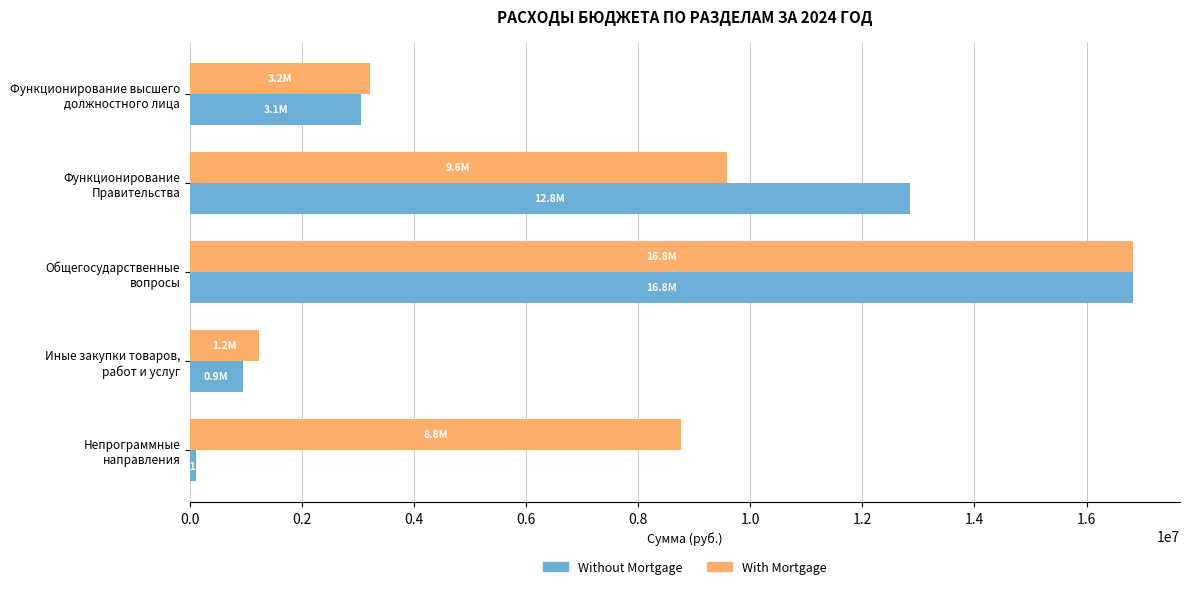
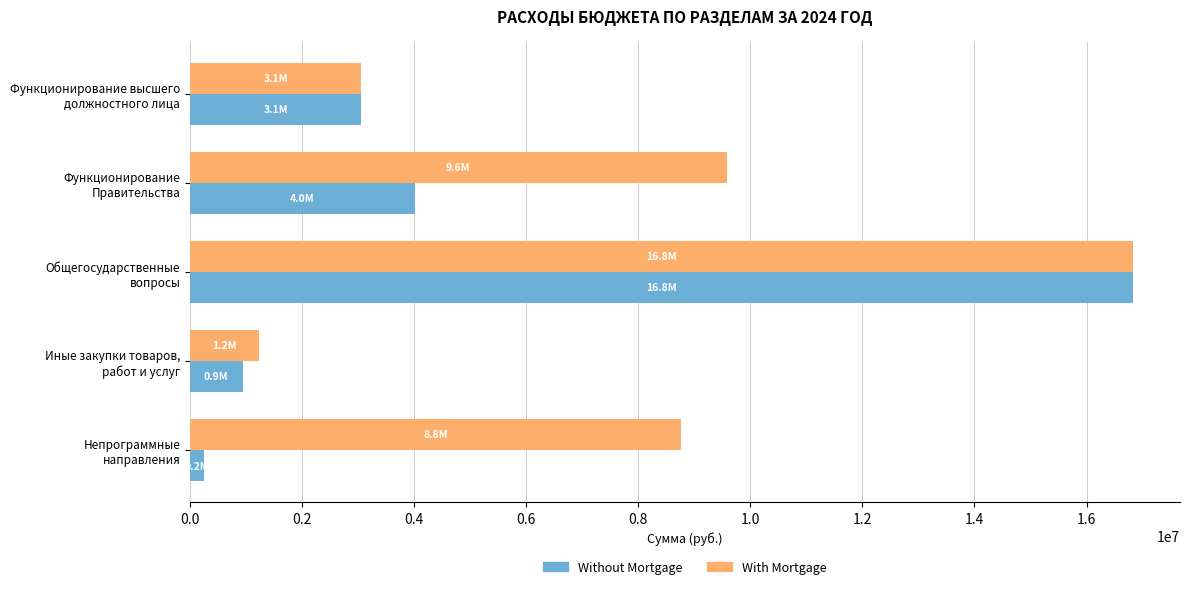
  {
    "Without Mortgage": {
      "Функционирование высшего должностного лица": "3.1M",
-     "Функционирование Правительства": "12.8M",
+     "Функционирование Правительства": "4.0M",
      "Общегосударственные вопросы": "16.8M",
      "Иные закупки товаров, работ и услуг": "0.9M",
-     "Непрограммные направления": "100000"
+     "Непрограммные направления": "200000"
    },
    "With Mortgage": {
-     "Функционирование высшего должностного лица": "3.2M",
+     "Функционирование высшего должностного лица": "3.1M",
      "Функционирование Правительства": "9.6M",
      "Общегосударственные вопросы": "16.8M",
      "Иные закупки товаров, работ и услуг": "1.2M",
      "Непрограммные направления": "8.8M"
    }
  }
